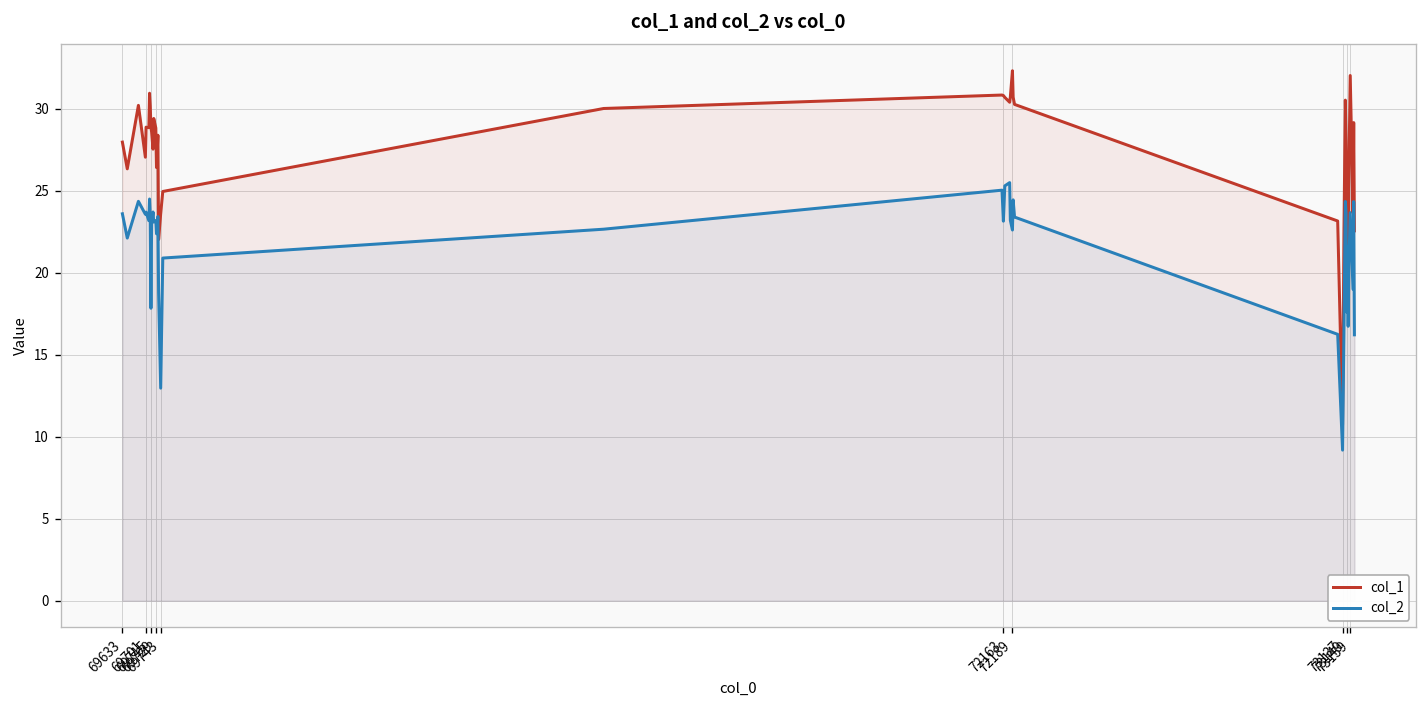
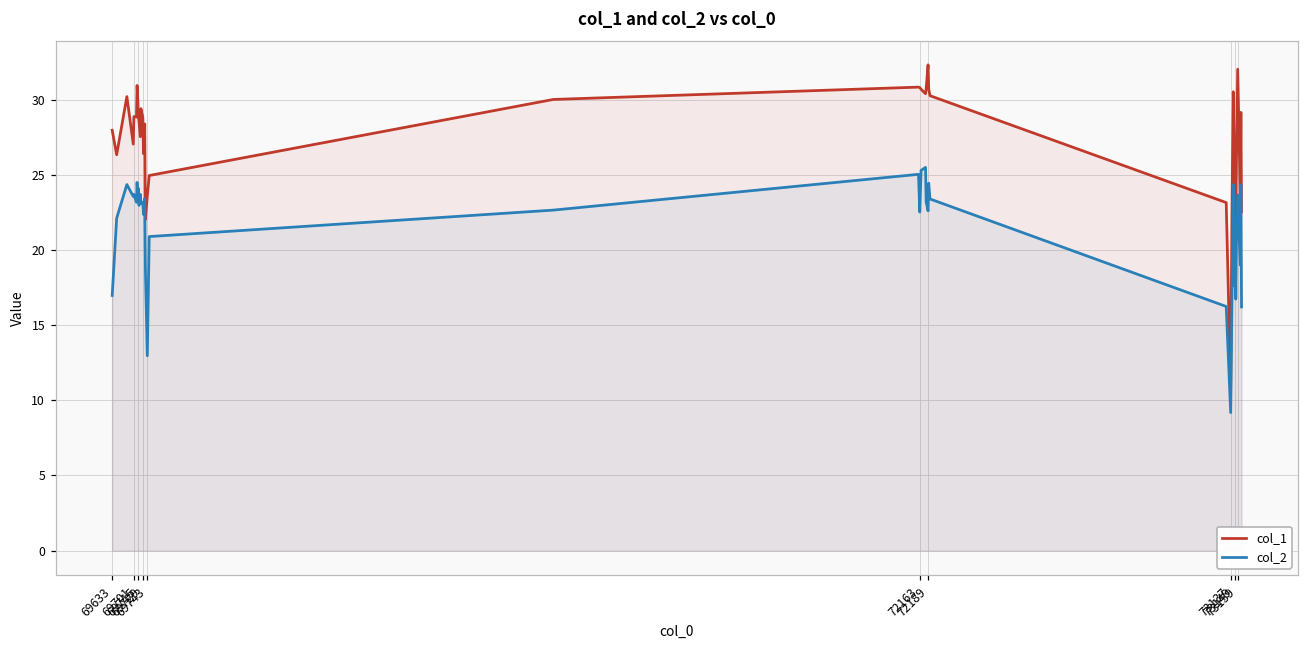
  {
    "col_1": {
      "69633": 28.0,
      "69701": 28.9,
      "69715": 28.9,
      "69729": 28.8,
      "69743": 23.6,
      "72163": 30.8,
      "72189": 32.3,
      "73137": 10.7,
      "73159": 32.0
    },
    "col_2": {
-     "69633": 23.6,
+     "69633": 17.0,
      "69701": 23.7,
-     "69715": 17.8,
+     "69715": 24.1,
      "69729": 23.2,
      "69743": 13.0,
-     "72163": 23.1,
+     "72163": 22.5,
      "72189": 22.6,
      "73137": 9.2,
      "73149": 17.6
    }
  }
